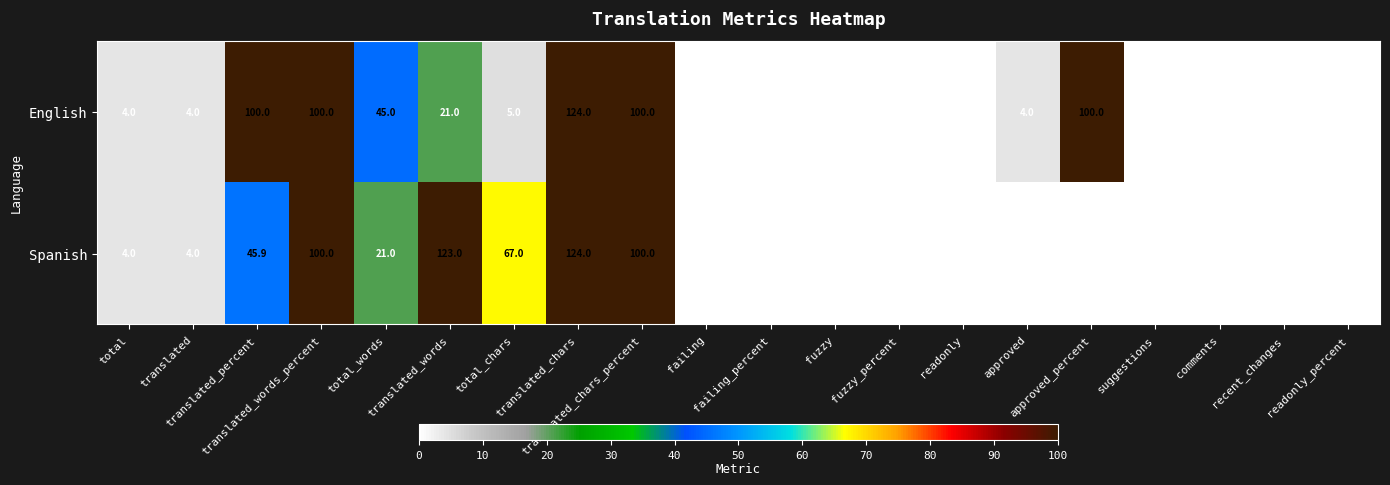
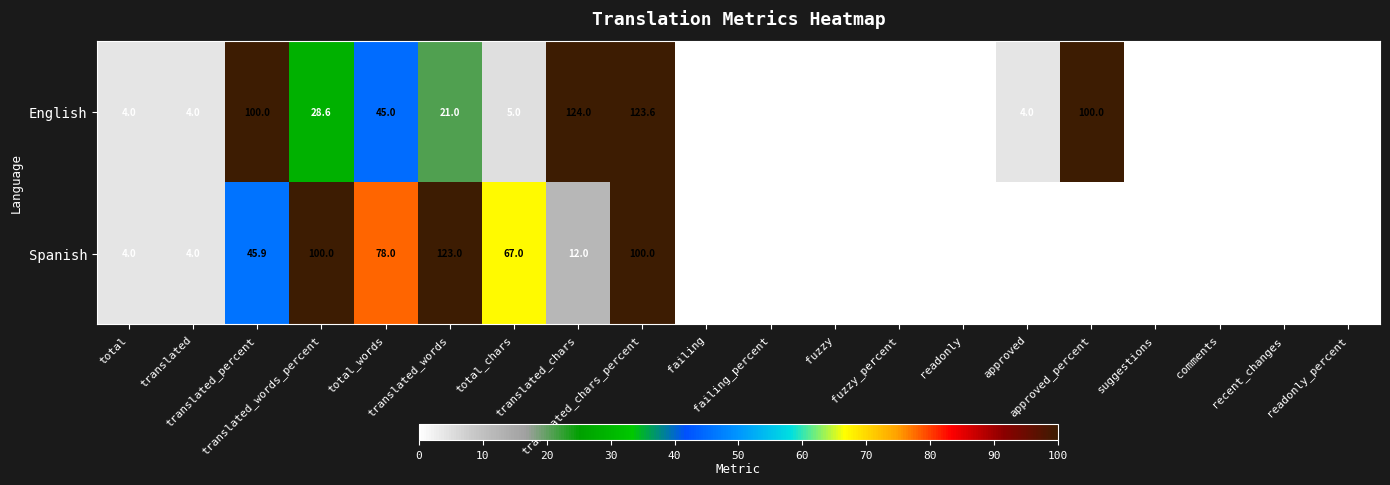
  {
    "English": {
      "translated_percent": 100.0,
-     "translated_words_percent": 100.0,
+     "translated_words_percent": 28.6,
      "total_words": 45.0,
      "translated_words": 21.0,
      "translated_chars": 124.0,
-     "translated_chars_percent": 100.0,
+     "translated_chars_percent": 123.6,
      "approved_percent": 100.0
    },
    "Spanish": {
      "translated_percent": 45.9,
      "translated_words_percent": 100.0,
-     "total_words": 21.0,
+     "total_words": 78.0,
      "translated_words": 123.0,
      "total_chars": 67.0,
-     "translated_chars": 124.0,
+     "translated_chars": 12.0,
      "translated_chars_percent": 100.0
    }
  }
